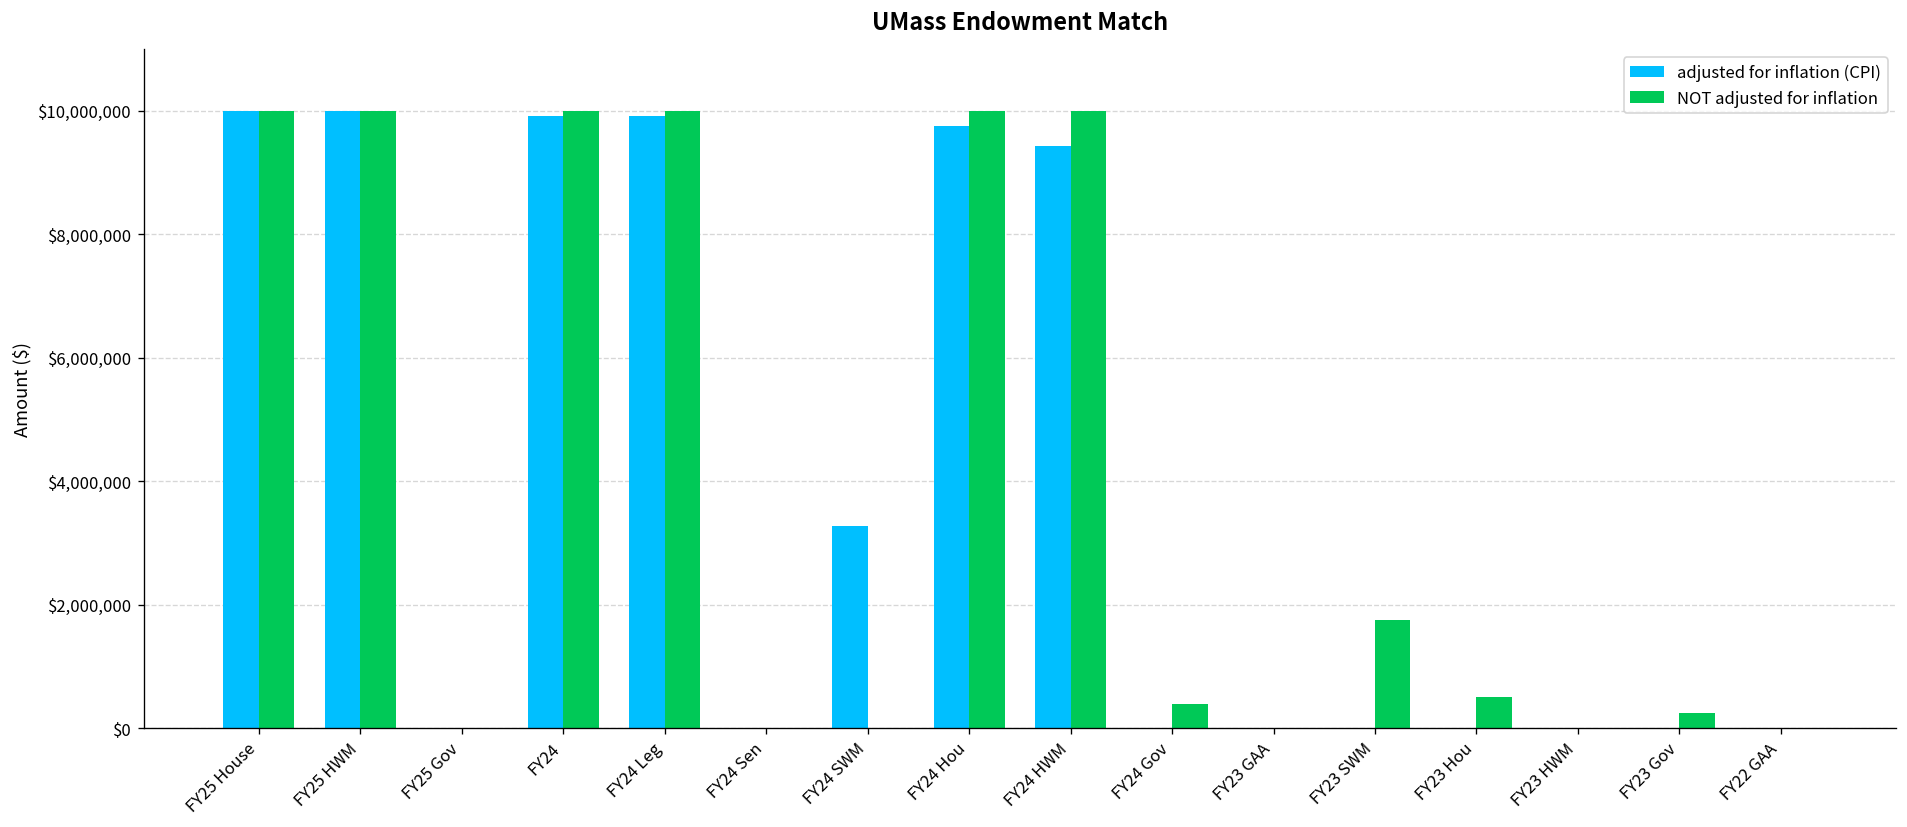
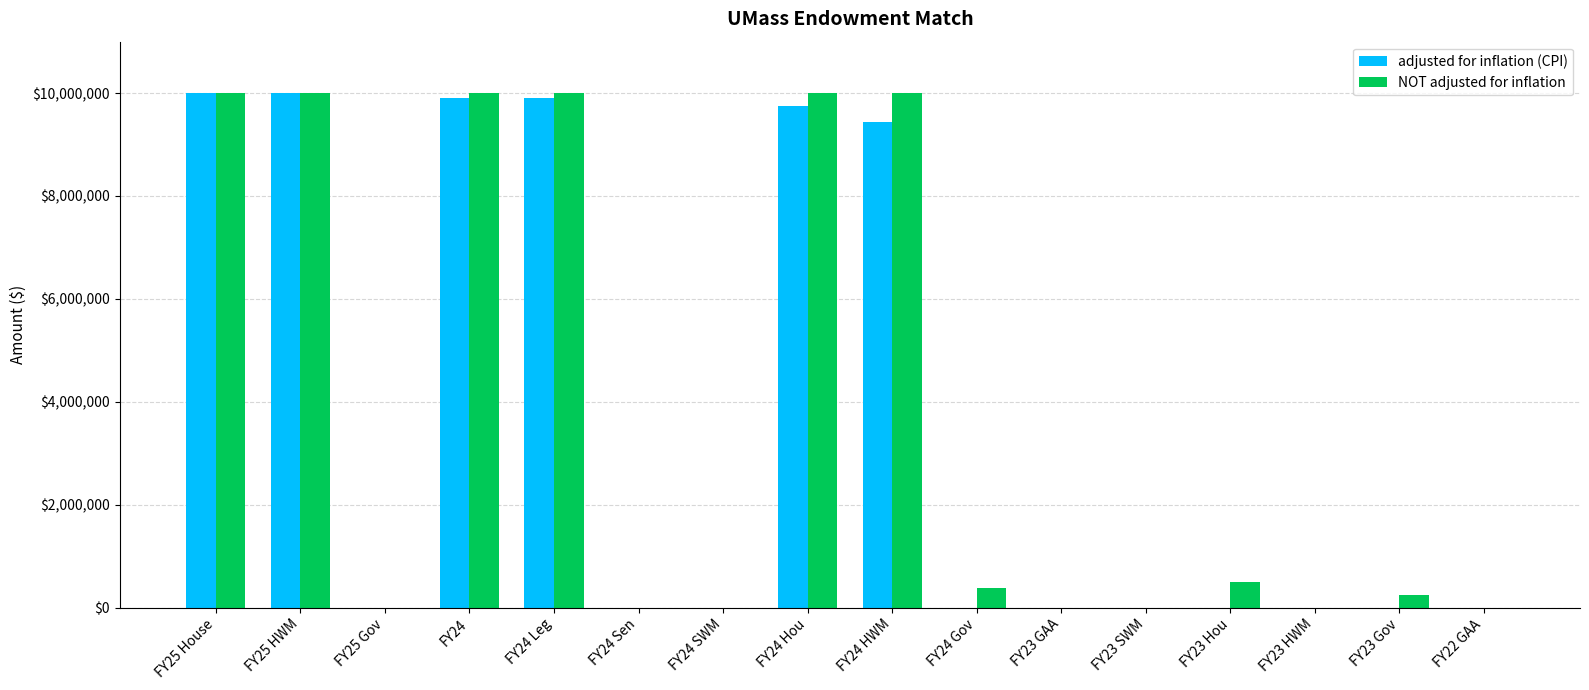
  {
    "adjusted for inflation (CPI)": {
      "FY25 House": "$10,000,000",
      "FY25 HWM": "$10,000,000",
      "FY25 Gov": "$0",
      "FY24": "$9,900,000",
      "FY24 Leg": "$9,900,000",
      "FY24 Sen": "$0",
-     "FY24 SWM": "$3,300,000",
+     "FY24 SWM": "$0",
      "FY24 Hou": "$9,700,000",
      "FY24 HWM": "$9,400,000",
      "FY24 Gov": "$0",
      "FY23 GAA": "$0",
      "FY23 SWM": "$0",
      "FY23 Hou": "$0",
      "FY23 HWM": "$0",
      "FY23 Gov": "$0",
      "FY22 GAA": "$0"
    },
    "NOT adjusted for inflation": {
      "FY25 House": "$10,000,000",
      "FY25 HWM": "$10,000,000",
      "FY25 Gov": "$0",
      "FY24": "$10,000,000",
      "FY24 Leg": "$10,000,000",
      "FY24 Sen": "$0",
      "FY24 SWM": "$0",
      "FY24 Hou": "$10,000,000",
      "FY24 HWM": "$10,000,000",
      "FY24 Gov": "$400,000",
      "FY23 GAA": "$0",
-     "FY23 SWM": "$1,700,000",
+     "FY23 SWM": "$0",
      "FY23 Hou": "$500,000",
      "FY23 HWM": "$0",
      "FY23 Gov": "$200,000",
      "FY22 GAA": "$0"
    }
  }
